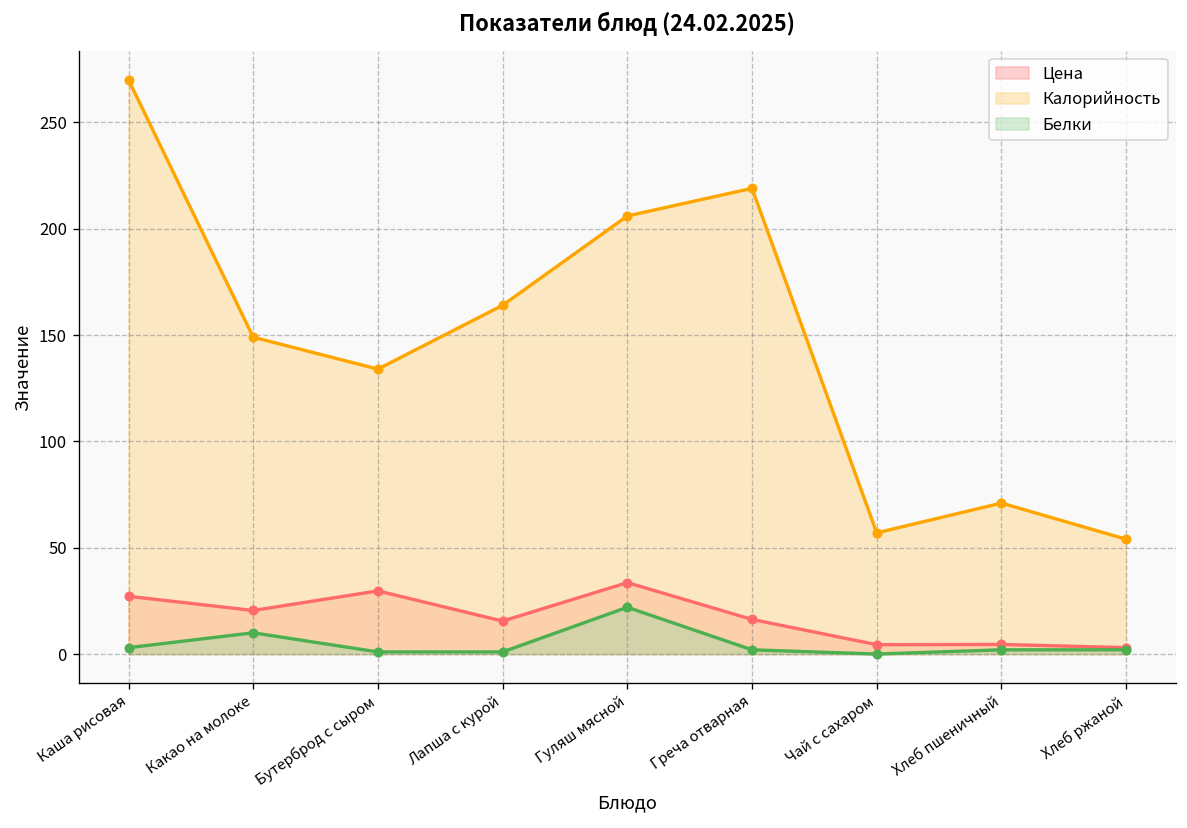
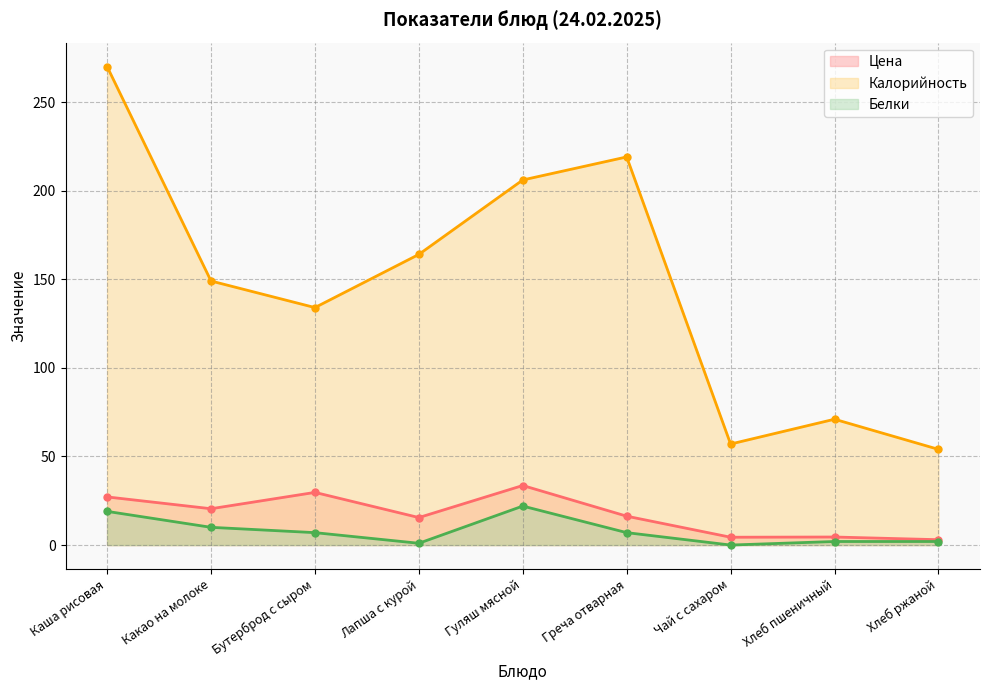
  {
    "Белки": {
-     "Каша рисовая": 3,
+     "Каша рисовая": 19,
      "Какао на молоке": 10,
-     "Бутерброд с сыром": 1,
+     "Бутерброд с сыром": 7,
      "Лапша с курой": 1,
      "Гуляш мясной": 22,
-     "Греча отварная": 2,
+     "Греча отварная": 7,
      "Чай с сахаром": 0,
      "Хлеб пшеничный": 2
    }
  }
